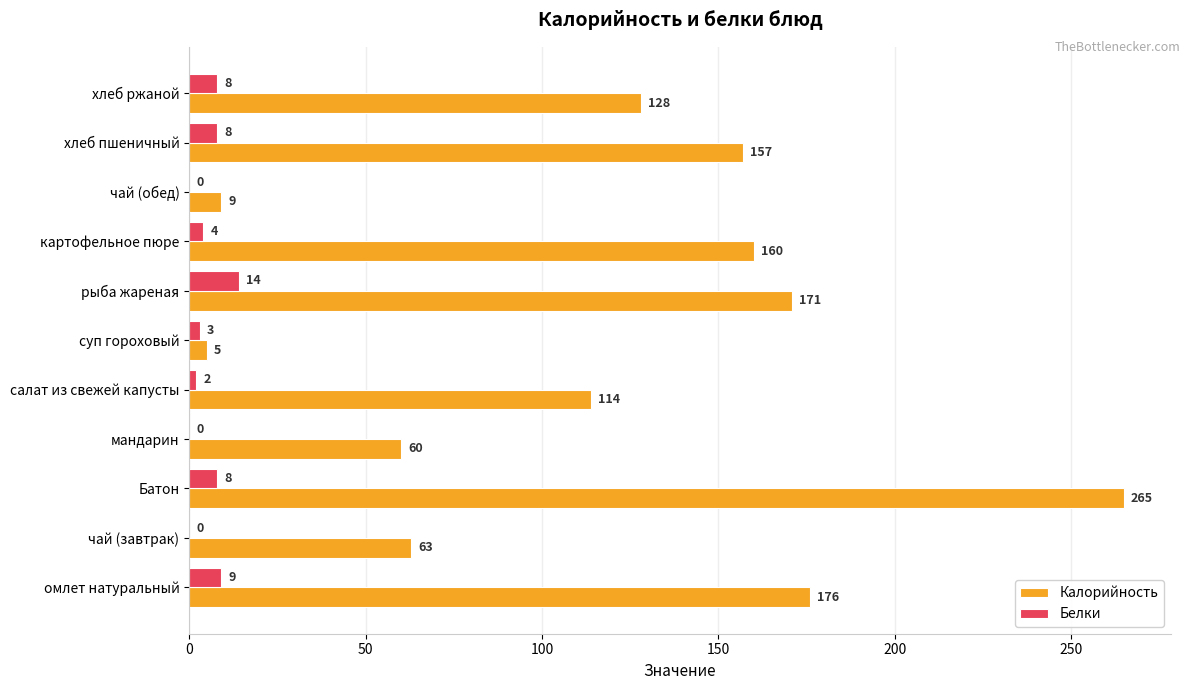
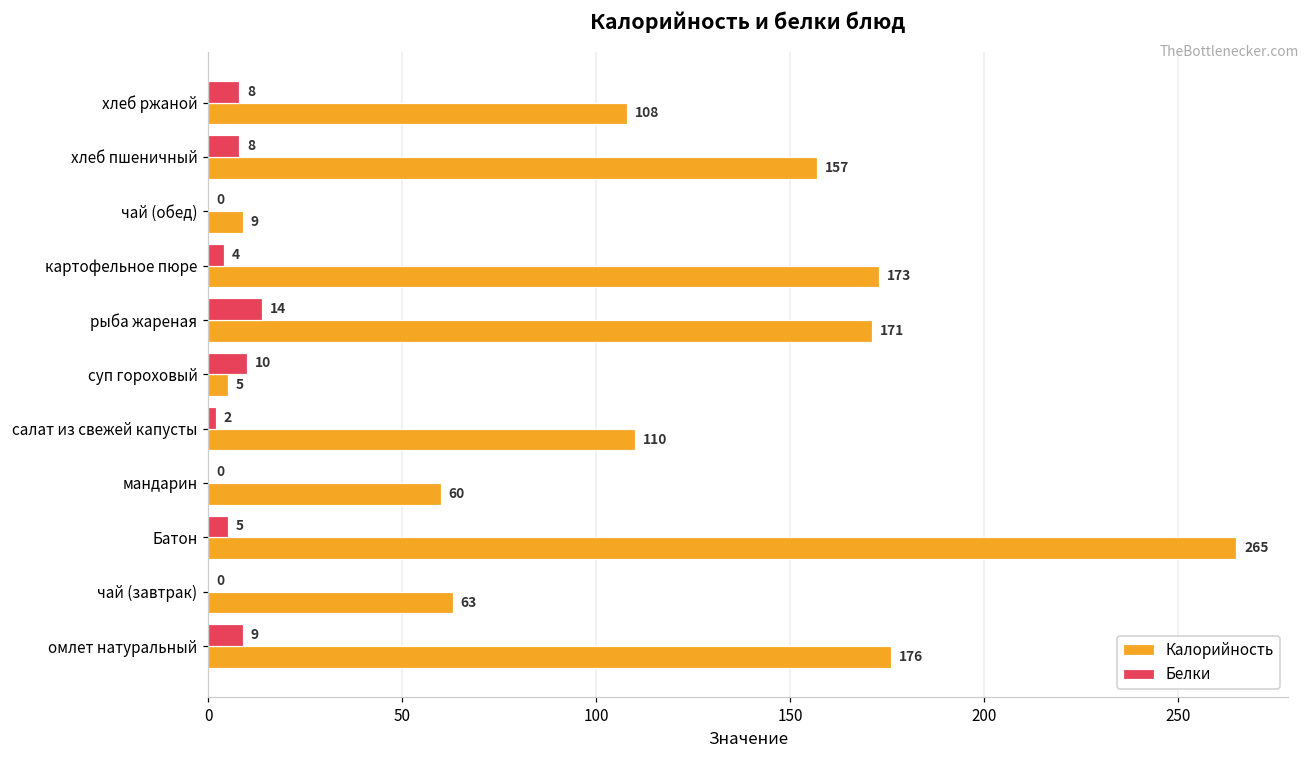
  {
    "Калорийность": {
-     "хлеб ржаной": 128,
+     "хлеб ржаной": 108,
      "хлеб пшеничный": 157,
      "чай (обед)": 9,
-     "картофельное пюре": 160,
+     "картофельное пюре": 173,
      "рыба жареная": 171,
      "суп гороховый": 5,
-     "салат из свежей капусты": 114,
+     "салат из свежей капусты": 110,
      "мандарин": 60,
      "Батон": 265,
      "чай (завтрак)": 63,
      "омлет натуральный": 176
    },
    "Белки": {
      "хлеб ржаной": 8,
      "хлеб пшеничный": 8,
      "чай (обед)": 0,
      "картофельное пюре": 4,
      "рыба жареная": 14,
-     "суп гороховый": 3,
+     "суп гороховый": 10,
      "салат из свежей капусты": 2,
      "мандарин": 0,
-     "Батон": 8,
+     "Батон": 5,
      "чай (завтрак)": 0,
      "омлет натуральный": 9
    }
  }
